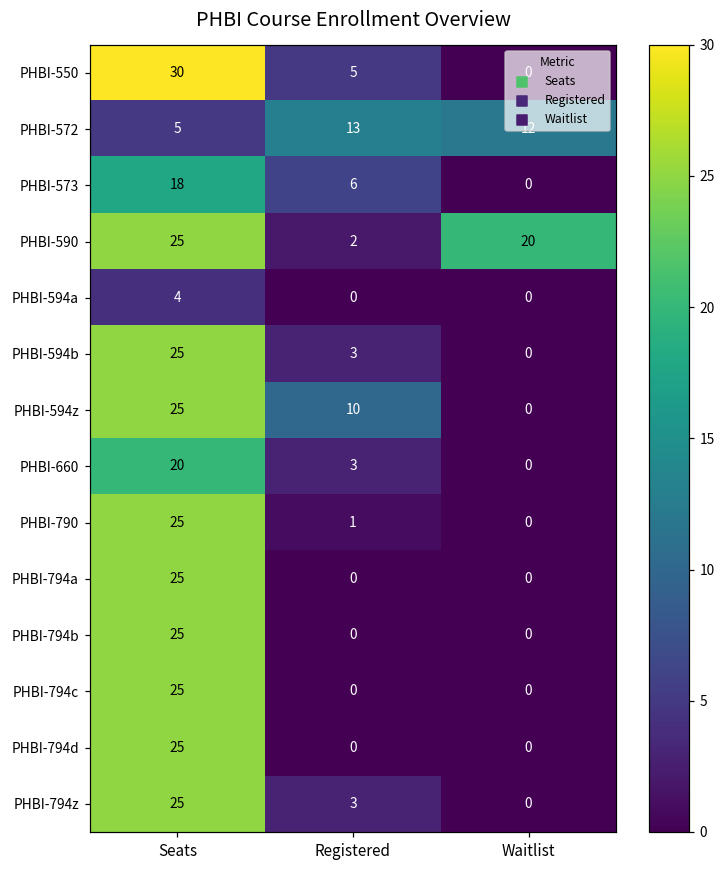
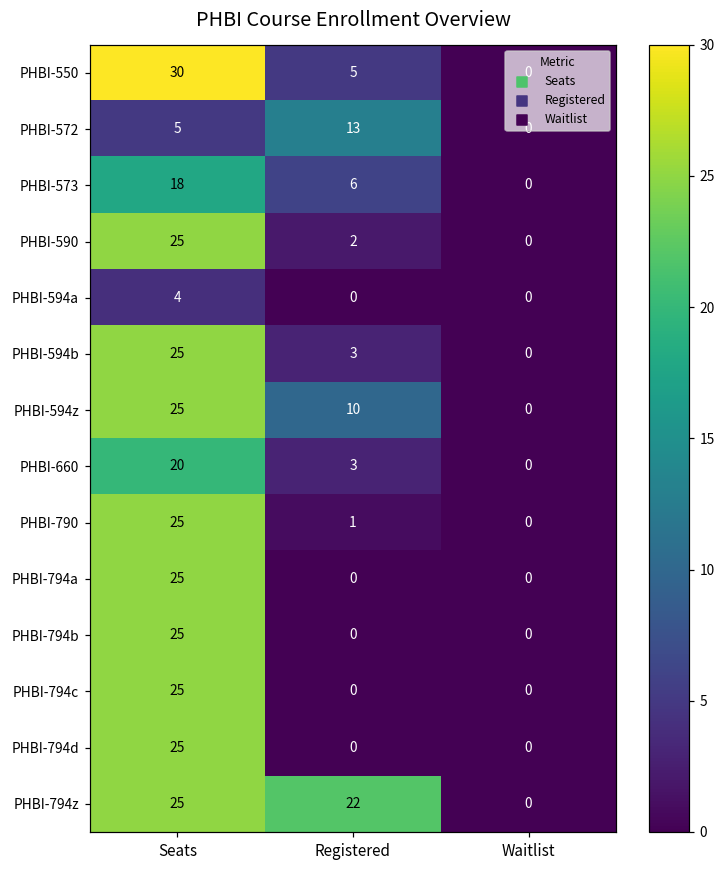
  {
    "PHBI-550": {
      "Seats": 30,
      "Registered": 5
    },
    "PHBI-572": {
      "Seats": 5,
      "Registered": 13,
-     "Waitlist": 12
+     "Waitlist": 0
    },
    "PHBI-573": {
      "Seats": 18,
      "Registered": 6,
      "Waitlist": 0
    },
    "PHBI-590": {
      "Seats": 25,
      "Registered": 2,
-     "Waitlist": 20
+     "Waitlist": 0
    },
    "PHBI-594a": {
      "Seats": 4,
      "Registered": 0,
      "Waitlist": 0
    },
    "PHBI-594b": {
      "Seats": 25,
      "Registered": 3,
      "Waitlist": 0
    },
    "PHBI-594z": {
      "Seats": 25,
      "Registered": 10,
      "Waitlist": 0
    },
    "PHBI-660": {
      "Seats": 20,
      "Registered": 3,
      "Waitlist": 0
    },
    "PHBI-790": {
      "Seats": 25,
      "Registered": 1,
      "Waitlist": 0
    },
    "PHBI-794a": {
      "Seats": 25,
      "Registered": 0,
      "Waitlist": 0
    },
    "PHBI-794b": {
      "Seats": 25,
      "Registered": 0,
      "Waitlist": 0
    },
    "PHBI-794c": {
      "Seats": 25,
      "Registered": 0,
      "Waitlist": 0
    },
    "PHBI-794d": {
      "Seats": 25,
      "Registered": 0,
      "Waitlist": 0
    },
    "PHBI-794z": {
      "Seats": 25,
-     "Registered": 3,
+     "Registered": 22,
      "Waitlist": 0
    }
  }
